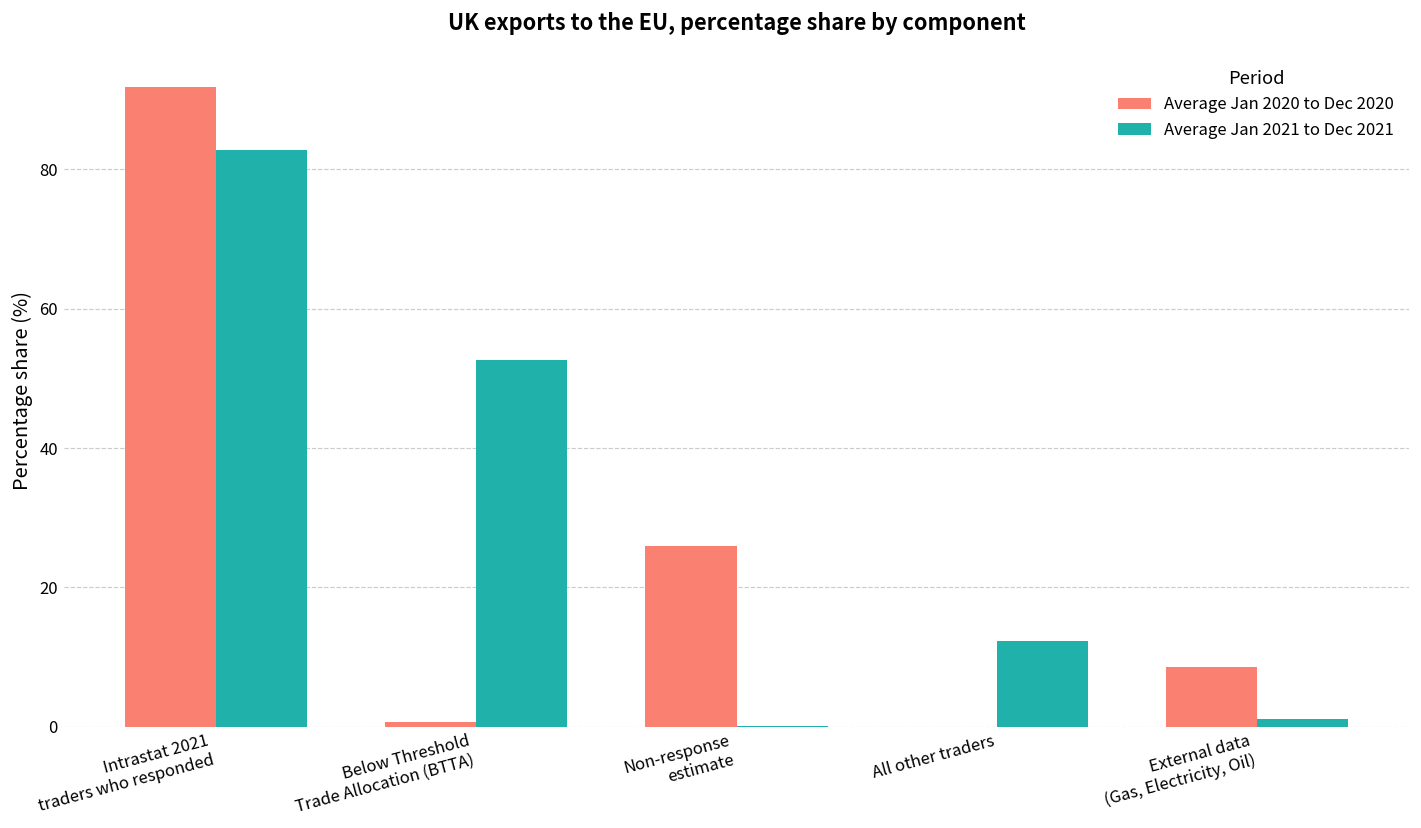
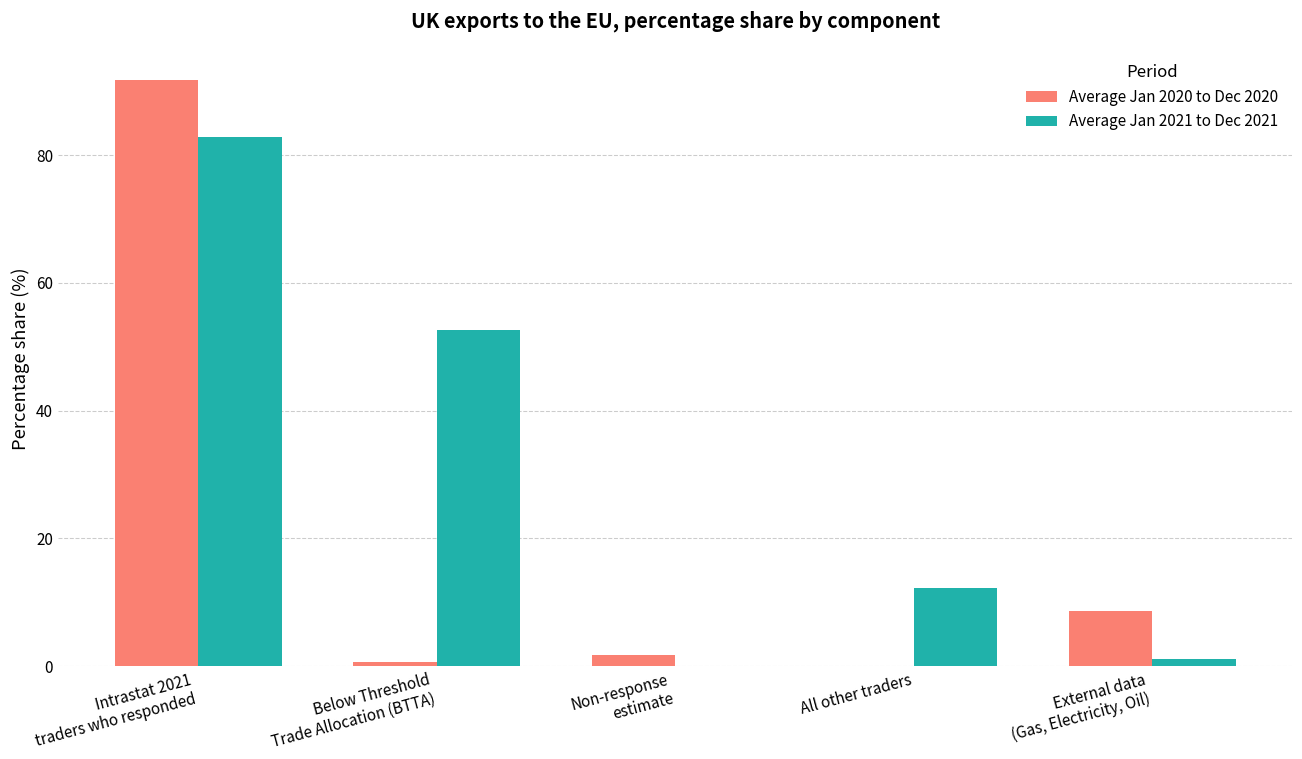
  {
    "Average Jan 2020 to Dec 2020": {
      "Intrastat 2021 traders who responded": 92,
      "Below Threshold Trade Allocation (BTTA)": 1,
-     "Non-response estimate": 26,
+     "Non-response estimate": 2,
      "All other traders": 0,
      "External data (Gas, Electricity, Oil)": 9
    },
    "Average Jan 2021 to Dec 2021": {
      "Intrastat 2021 traders who responded": 83,
      "Below Threshold Trade Allocation (BTTA)": 53,
      "All other traders": 12,
      "External data (Gas, Electricity, Oil)": 1
    }
  }
